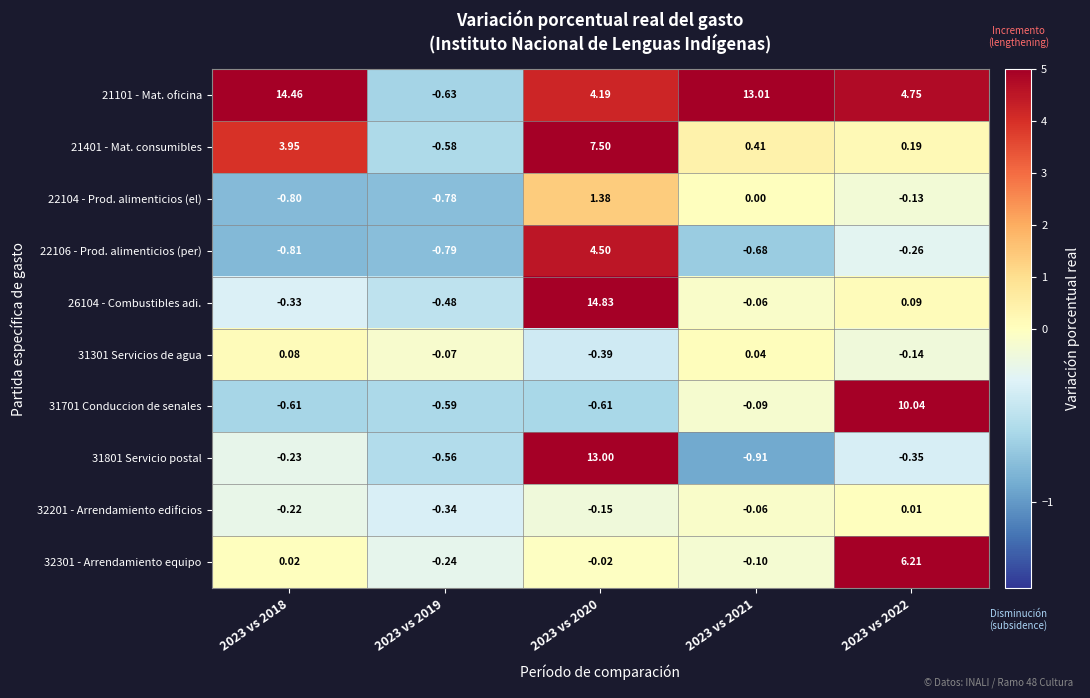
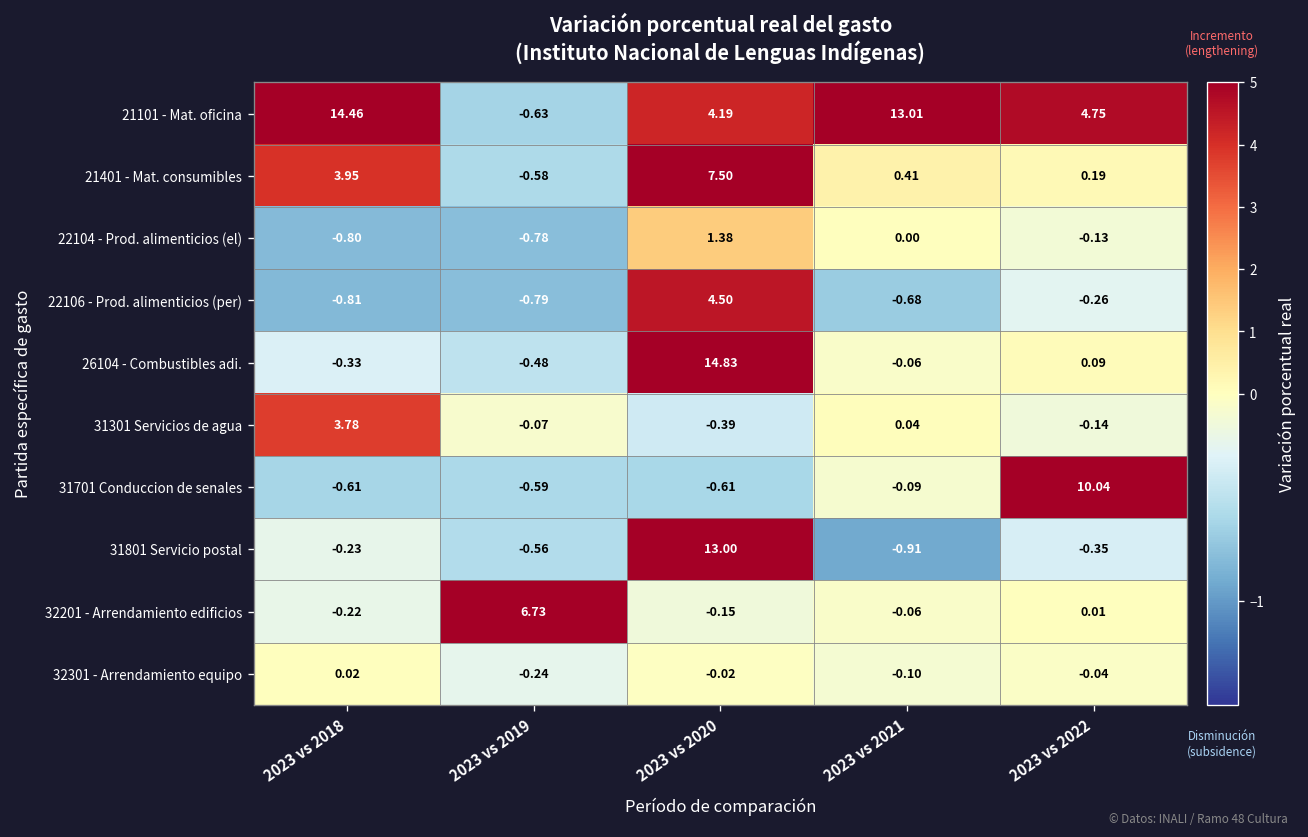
  {
    "21101 - Mat. oficina": {
      "2023 vs 2018": 14.46,
      "2023 vs 2019": -0.63,
      "2023 vs 2020": 4.19,
      "2023 vs 2021": 13.01,
      "2023 vs 2022": 4.75
    },
    "21401 - Mat. consumibles": {
      "2023 vs 2018": 3.95,
      "2023 vs 2019": -0.58,
      "2023 vs 2020": 7.50,
      "2023 vs 2021": 0.41,
      "2023 vs 2022": 0.19
    },
    "22104 - Prod. alimenticios (el)": {
      "2023 vs 2018": -0.80,
      "2023 vs 2019": -0.78,
      "2023 vs 2020": 1.38,
      "2023 vs 2021": 0.00,
      "2023 vs 2022": -0.13
    },
    "22106 - Prod. alimenticios (per)": {
      "2023 vs 2018": -0.81,
      "2023 vs 2019": -0.79,
      "2023 vs 2020": 4.50,
      "2023 vs 2021": -0.68,
      "2023 vs 2022": -0.26
    },
    "26104 - Combustibles adi.": {
      "2023 vs 2018": -0.33,
      "2023 vs 2019": -0.48,
      "2023 vs 2020": 14.83,
      "2023 vs 2021": -0.06,
      "2023 vs 2022": 0.09
    },
    "31301 Servicios de agua": {
-     "2023 vs 2018": 0.08,
+     "2023 vs 2018": 3.78,
      "2023 vs 2019": -0.07,
      "2023 vs 2020": -0.39,
      "2023 vs 2021": 0.04,
      "2023 vs 2022": -0.14
    },
    "31701 Conduccion de senales": {
      "2023 vs 2018": -0.61,
      "2023 vs 2019": -0.59,
      "2023 vs 2020": -0.61,
      "2023 vs 2021": -0.09,
      "2023 vs 2022": 10.04
    },
    "31801 Servicio postal": {
      "2023 vs 2018": -0.23,
      "2023 vs 2019": -0.56,
      "2023 vs 2020": 13.00,
      "2023 vs 2021": -0.91,
      "2023 vs 2022": -0.35
    },
    "32201 - Arrendamiento edificios": {
      "2023 vs 2018": -0.22,
-     "2023 vs 2019": -0.34,
+     "2023 vs 2019": 6.73,
      "2023 vs 2020": -0.15,
      "2023 vs 2021": -0.06,
      "2023 vs 2022": 0.01
    },
    "32301 - Arrendamiento equipo": {
      "2023 vs 2018": 0.02,
      "2023 vs 2019": -0.24,
      "2023 vs 2020": -0.02,
      "2023 vs 2021": -0.10,
-     "2023 vs 2022": 6.21
+     "2023 vs 2022": -0.04
    }
  }
